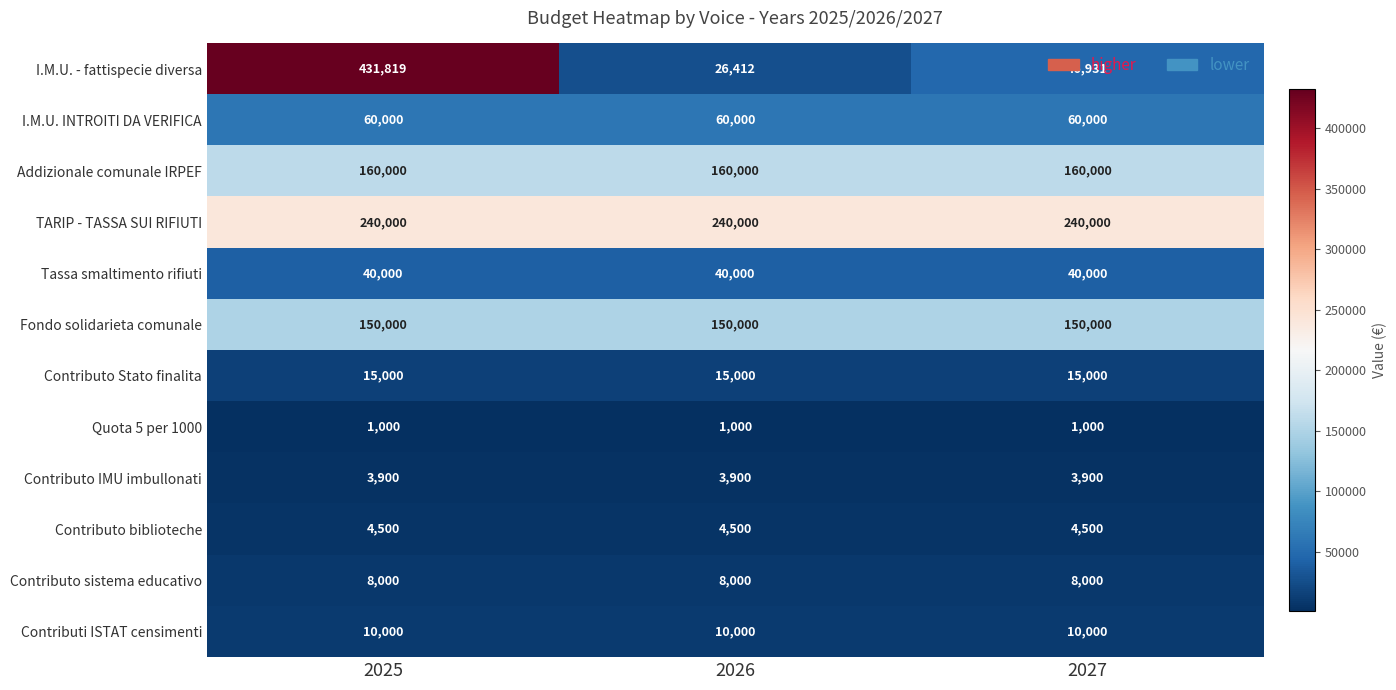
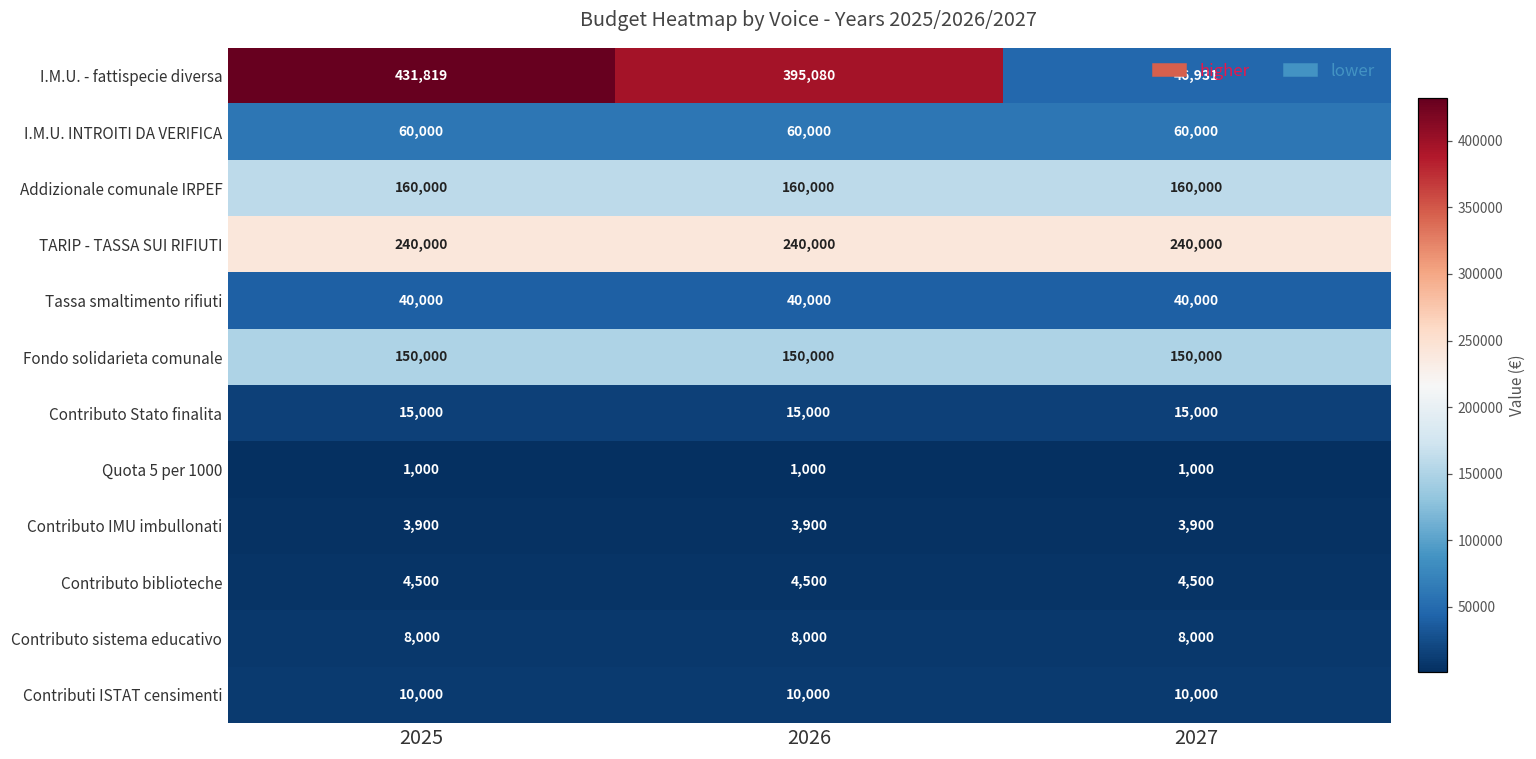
  {
    "I.M.U. - fattispecie diversa": {
      "2025": "431,819",
-     "2026": "26,412",
+     "2026": "395,080",
      "2027": "46,931"
    },
    "I.M.U. INTROITI DA VERIFICA": {
      "2025": "60,000",
      "2026": "60,000",
      "2027": "60,000"
    },
    "Addizionale comunale IRPEF": {
      "2025": "160,000",
      "2026": "160,000",
      "2027": "160,000"
    },
    "TARIP - TASSA SUI RIFIUTI": {
      "2025": "240,000",
      "2026": "240,000",
      "2027": "240,000"
    },
    "Tassa smaltimento rifiuti": {
      "2025": "40,000",
      "2026": "40,000",
      "2027": "40,000"
    },
    "Fondo solidarieta comunale": {
      "2025": "150,000",
      "2026": "150,000",
      "2027": "150,000"
    },
    "Contributo Stato finalita": {
      "2025": "15,000",
      "2026": "15,000",
      "2027": "15,000"
    },
    "Quota 5 per 1000": {
      "2025": "1,000",
      "2026": "1,000",
      "2027": "1,000"
    },
    "Contributo IMU imbullonati": {
      "2025": "3,900",
      "2026": "3,900",
      "2027": "3,900"
    },
    "Contributo biblioteche": {
      "2025": "4,500",
      "2026": "4,500",
      "2027": "4,500"
    },
    "Contributo sistema educativo": {
      "2025": "8,000",
      "2026": "8,000",
      "2027": "8,000"
    },
    "Contributi ISTAT censimenti": {
      "2025": "10,000",
      "2026": "10,000",
      "2027": "10,000"
    }
  }
